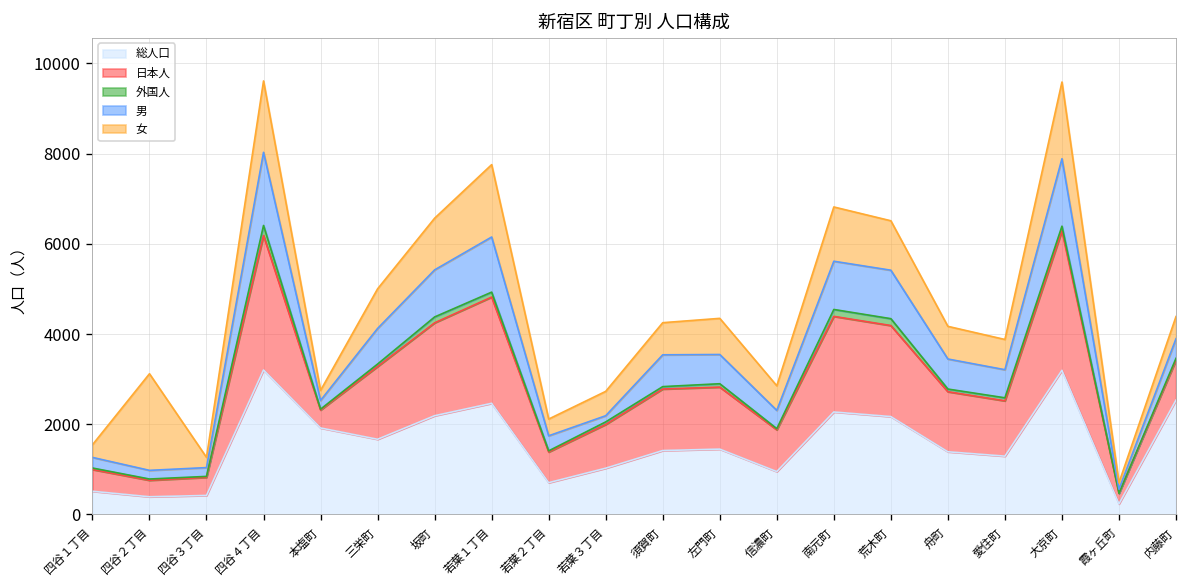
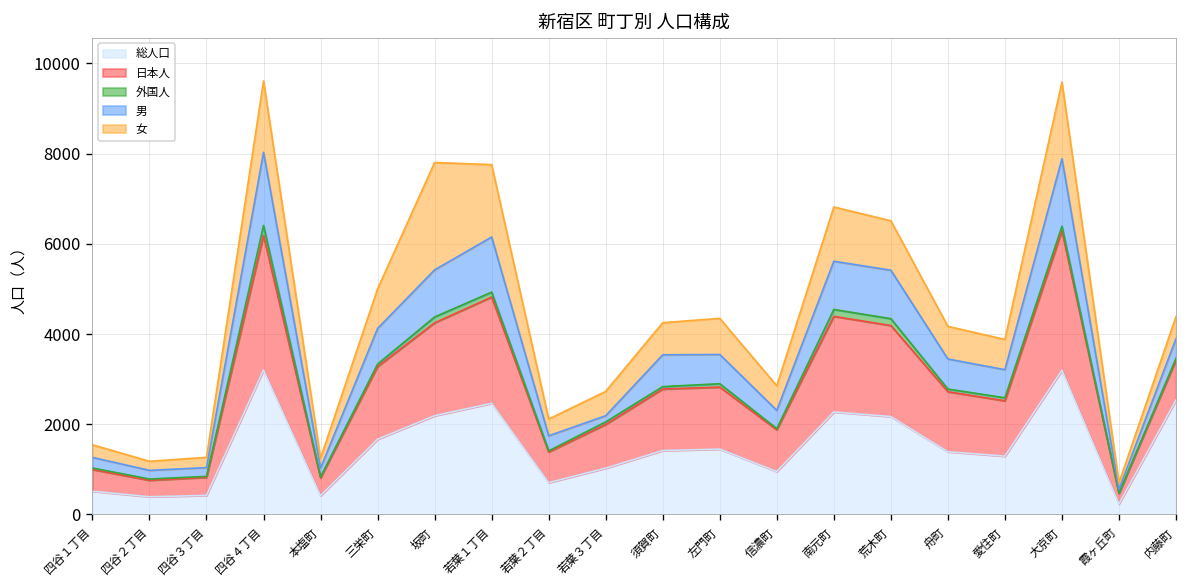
  {
    "総人口": {
      "四谷１丁目": 500,
      "四谷２丁目": 400,
      "四谷３丁目": 400,
      "四谷４丁目": 3200,
-     "本塩町": 1900,
+     "本塩町": 400,
      "三栄町": 1700,
      "坂町": 2200,
      "若葉１丁目": 2500,
      "若葉２丁目": 700,
      "若葉３丁目": 1000,
      "須賀町": 1400,
      "左門町": 1400,
      "信濃町": 1000,
      "南元町": 2300,
      "荒木町": 2200,
      "舟町": 1400,
      "愛住町": 1300,
      "大京町": 3200,
      "霞ヶ丘町": 200,
      "内藤町": 2500
    },
    "日本人": {
      "四谷４丁目": 3000,
      "坂町": 2100,
      "若葉１丁目": 2400,
      "左門町": 1400,
      "南元町": 2100,
      "荒木町": 2000,
      "大京町": 3100
    },
    "外国人": {
      "四谷４丁目": 200,
      "坂町": 100,
      "若葉１丁目": 100,
      "左門町": 100,
      "南元町": 200,
      "荒木町": 200,
      "大京町": 100
    },
    "男": {
      "四谷１丁目": 200,
      "四谷２丁目": 200,
      "四谷３丁目": 200,
      "四谷４丁目": 1600,
      "本塩町": 200,
      "三栄町": 800,
      "坂町": 1000,
      "若葉１丁目": 1200,
      "若葉２丁目": 300,
      "若葉３丁目": 100,
      "須賀町": 700,
      "左門町": 600,
      "信濃町": 400,
      "南元町": 1100,
      "荒木町": 1100,
      "舟町": 700,
      "愛住町": 600,
      "大京町": 1500,
      "霞ヶ丘町": 100,
      "内藤町": 400
    },
    "女": {
      "四谷１丁目": 300,
-     "四谷２丁目": 2100,
+     "四谷２丁目": 200,
      "四谷３丁目": 200,
      "四谷４丁目": 1600,
      "本塩町": 200,
      "三栄町": 900,
-     "坂町": 1100,
+     "坂町": 2400,
      "若葉１丁目": 1600,
      "若葉２丁目": 400,
      "若葉３丁目": 500,
      "須賀町": 700,
      "左門町": 800,
      "信濃町": 500,
      "南元町": 1200,
      "荒木町": 1100,
      "舟町": 700,
      "愛住町": 700,
      "大京町": 1700,
      "霞ヶ丘町": 100,
      "内藤町": 500
    }
  }
